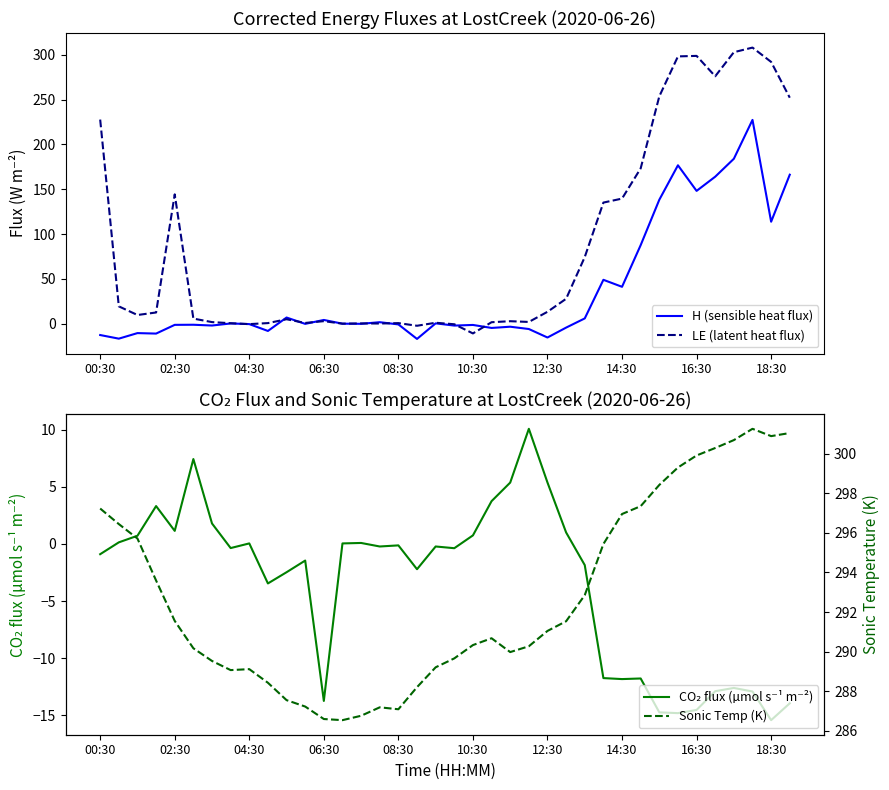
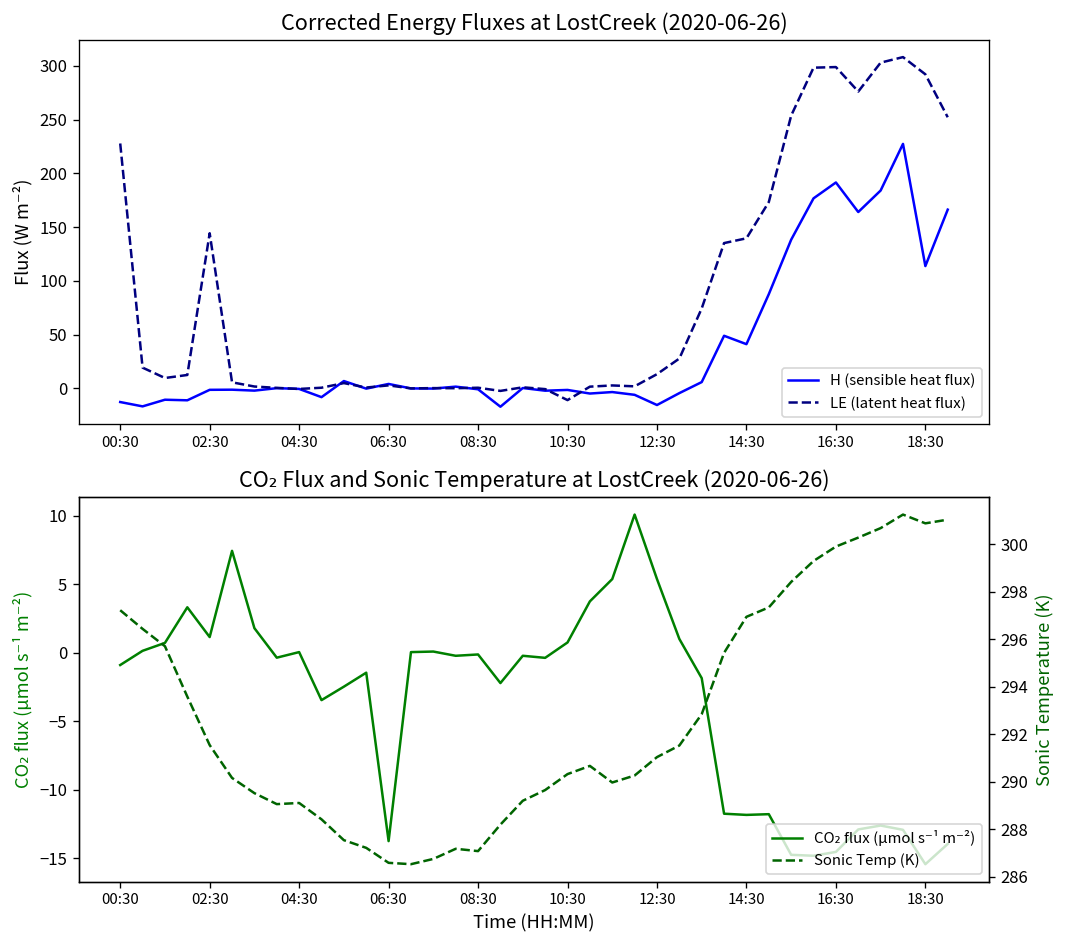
  {
    "Corrected Energy Fluxes at LostCreek (2020-06-26)": {
      "H (sensible heat flux)": {
        "00:30": -10,
        "02:30": 0,
        "10:30": 0,
        "12:30": -20,
        "14:30": 40,
-       "16:30": 150,
+       "16:30": 190,
        "18:30": 110
      },
      "LE (latent heat flux)": {
        "00:30": 230,
        "02:30": 140,
        "10:30": -10,
        "12:30": 10,
        "14:30": 140,
        "16:30": 300,
        "18:30": 290
      }
    }
  }
